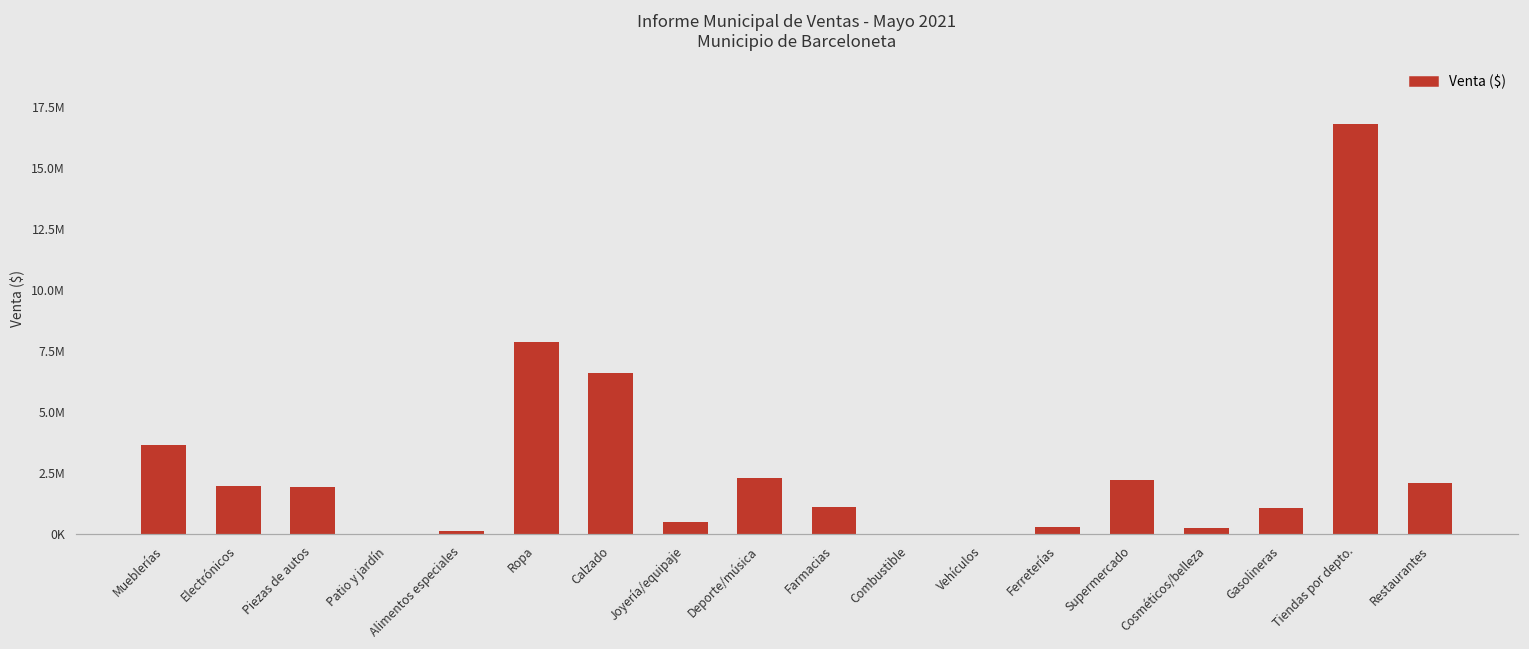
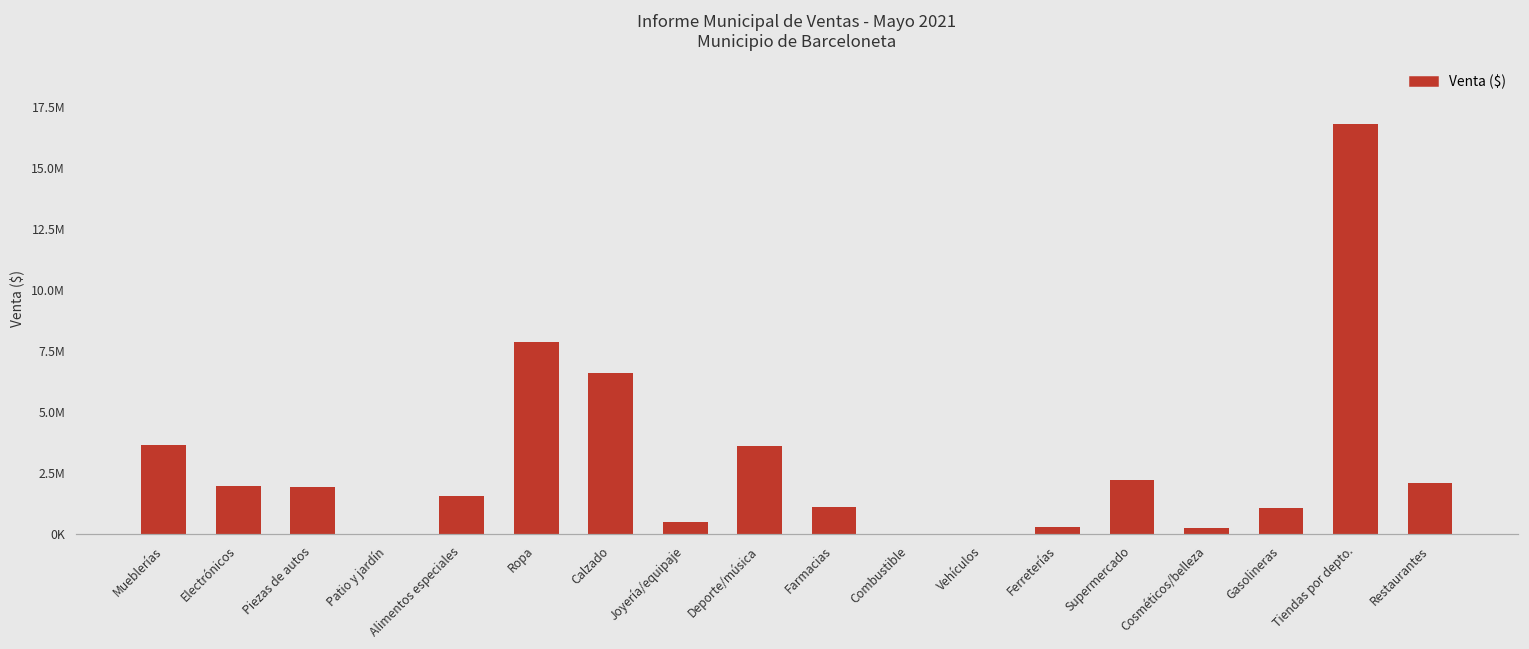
  {
    "Mueblerías": 3700000,
    "Electrónicos": 2000000,
    "Piezas de autos": 1900000,
    "Patio y jardín": 0,
-   "Alimentos especiales": 100000,
+   "Alimentos especiales": 1600000,
    "Ropa": 7900000,
    "Calzado": 6600000,
    "Joyería/equipaje": 500000,
-   "Deporte/música": 2300000,
+   "Deporte/música": 3600000,
    "Farmacias": 1100000,
    "Combustible": 0,
    "Ferreterías": 300000,
    "Supermercado": 2200000,
    "Cosméticos/belleza": 300000,
    "Gasolineras": 1100000,
    "Tiendas por depto.": 16800000,
    "Restaurantes": 2100000
  }
